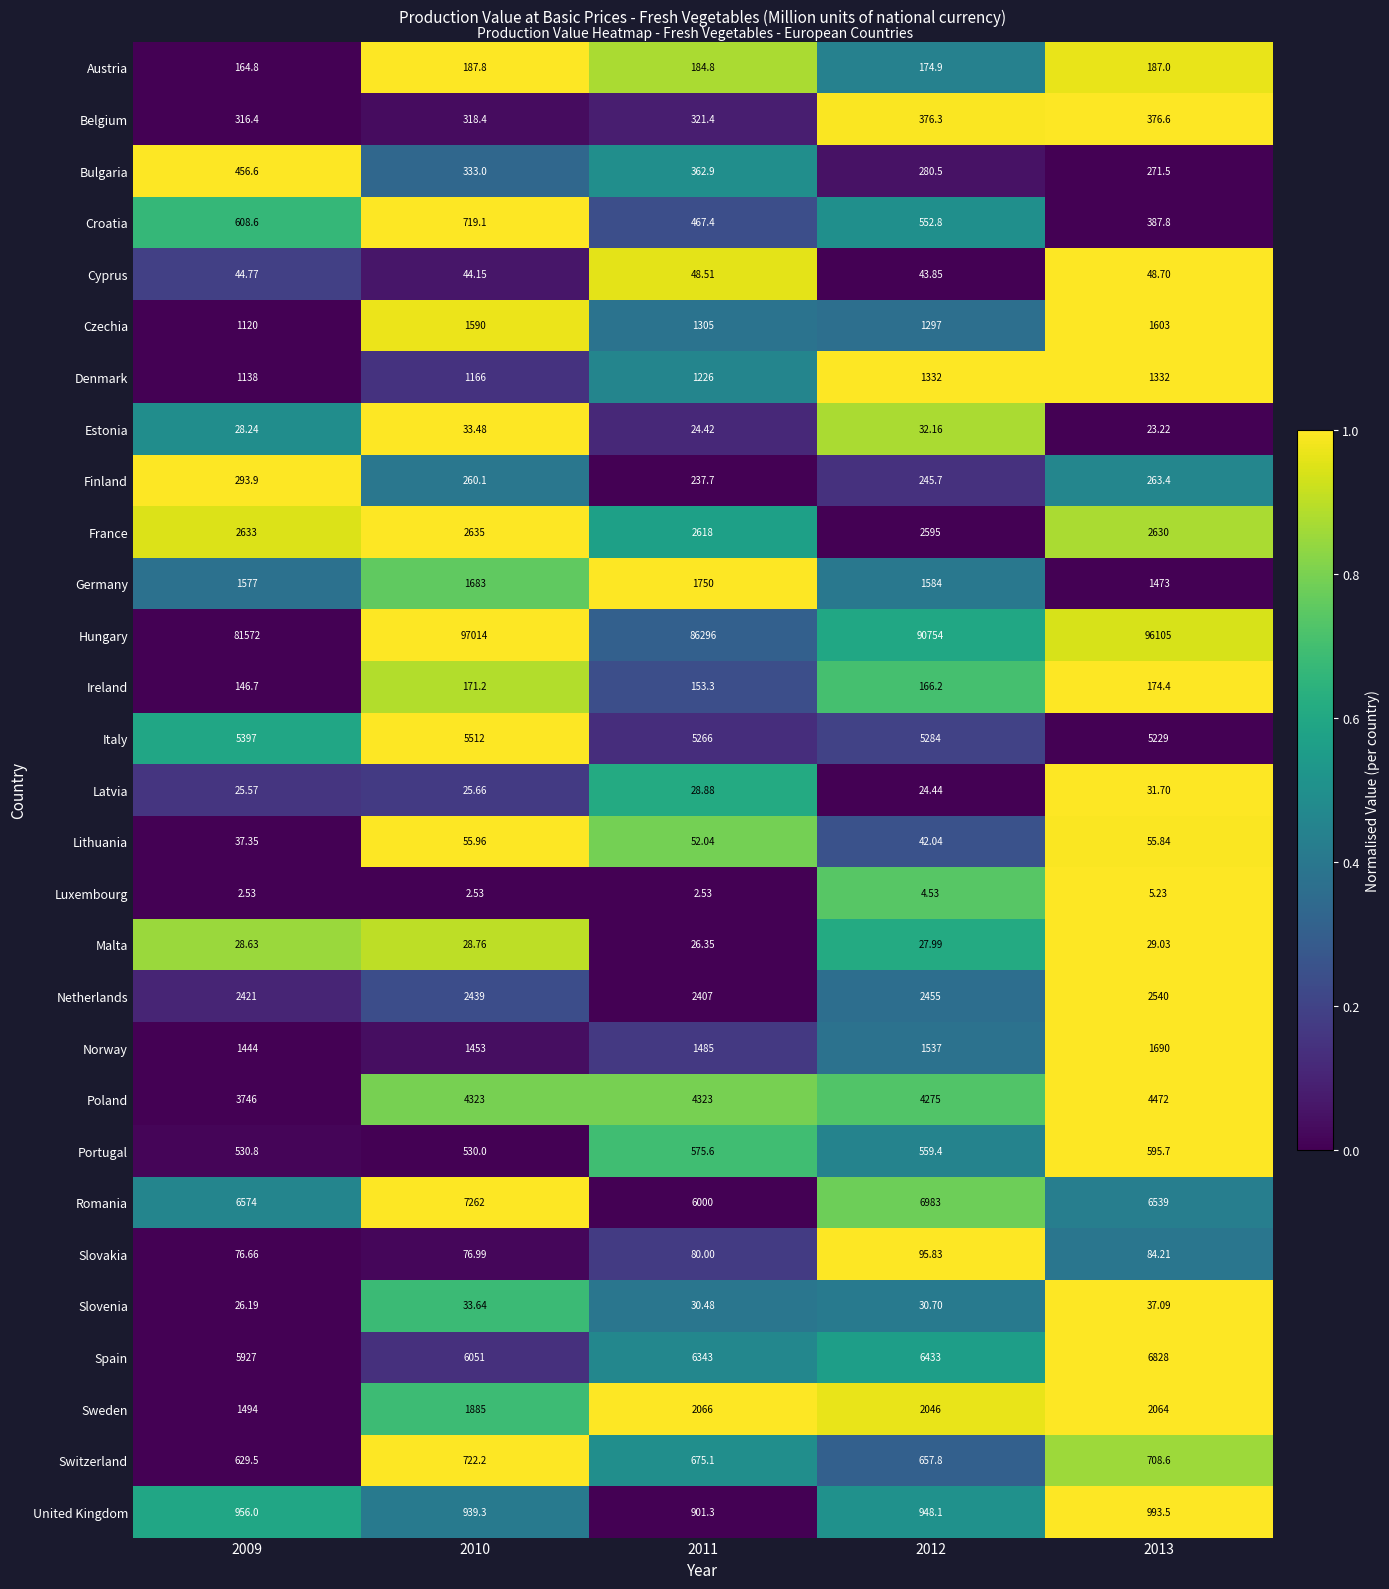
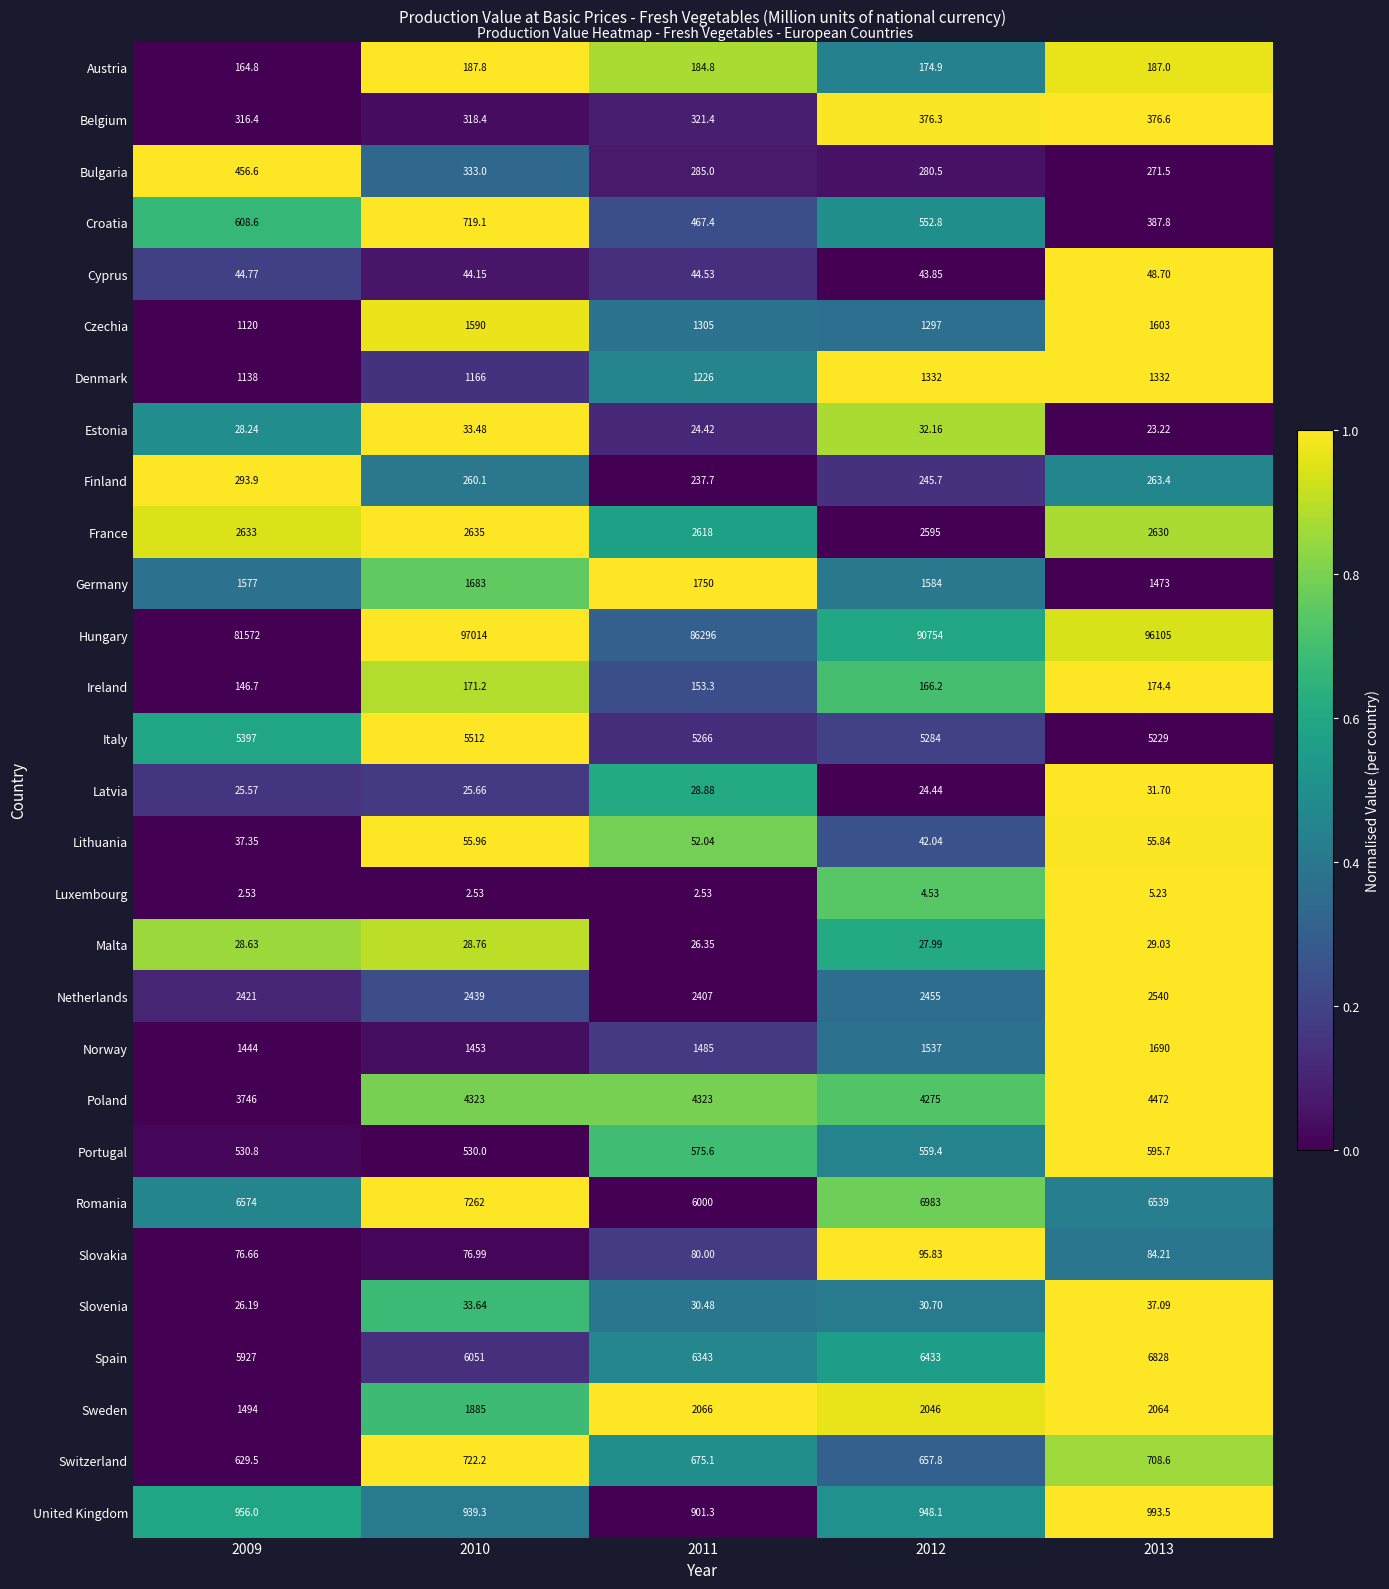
  {
    "Austria": {
      "2009": 164.8,
      "2010": 187.8,
      "2011": 184.8,
      "2012": 174.9,
      "2013": 187.0
    },
    "Belgium": {
      "2009": 316.4,
      "2010": 318.4,
      "2011": 321.4,
      "2012": 376.3,
      "2013": 376.6
    },
    "Bulgaria": {
      "2009": 456.6,
      "2010": 333.0,
-     "2011": 362.9,
+     "2011": 285.0,
      "2012": 280.5,
      "2013": 271.5
    },
    "Croatia": {
      "2009": 608.6,
      "2010": 719.1,
      "2011": 467.4,
      "2012": 552.8,
      "2013": 387.8
    },
    "Cyprus": {
      "2009": 44.77,
      "2010": 44.15,
-     "2011": 48.51,
+     "2011": 44.53,
      "2012": 43.85,
      "2013": 48.70
    },
    "Czechia": {
      "2009": 1120,
      "2010": 1590,
      "2011": 1305,
      "2012": 1297,
      "2013": 1603
    },
    "Denmark": {
      "2009": 1138,
      "2010": 1166,
      "2011": 1226,
      "2012": 1332,
      "2013": 1332
    },
    "Estonia": {
      "2009": 28.24,
      "2010": 33.48,
      "2011": 24.42,
      "2012": 32.16,
      "2013": 23.22
    },
    "Finland": {
      "2009": 293.9,
      "2010": 260.1,
      "2011": 237.7,
      "2012": 245.7,
      "2013": 263.4
    },
    "France": {
      "2009": 2633,
      "2010": 2635,
      "2011": 2618,
      "2012": 2595,
      "2013": 2630
    },
    "Germany": {
      "2009": 1577,
      "2010": 1683,
      "2011": 1750,
      "2012": 1584,
      "2013": 1473
    },
    "Hungary": {
      "2009": 81572,
      "2010": 97014,
      "2011": 86296,
      "2012": 90754,
      "2013": 96105
    },
    "Ireland": {
      "2009": 146.7,
      "2010": 171.2,
      "2011": 153.3,
      "2012": 166.2,
      "2013": 174.4
    },
    "Italy": {
      "2009": 5397,
      "2010": 5512,
      "2011": 5266,
      "2012": 5284,
      "2013": 5229
    },
    "Latvia": {
      "2009": 25.57,
      "2010": 25.66,
      "2011": 28.88,
      "2012": 24.44,
      "2013": 31.70
    },
    "Lithuania": {
      "2009": 37.35,
      "2010": 55.96,
      "2011": 52.04,
      "2012": 42.04,
      "2013": 55.84
    },
    "Luxembourg": {
      "2009": 2.53,
      "2010": 2.53,
      "2011": 2.53,
      "2012": 4.53,
      "2013": 5.23
    },
    "Malta": {
      "2009": 28.63,
      "2010": 28.76,
      "2011": 26.35,
      "2012": 27.99,
      "2013": 29.03
    },
    "Netherlands": {
      "2009": 2421,
      "2010": 2439,
      "2011": 2407,
      "2012": 2455,
      "2013": 2540
    },
    "Norway": {
      "2009": 1444,
      "2010": 1453,
      "2011": 1485,
      "2012": 1537,
      "2013": 1690
    },
    "Poland": {
      "2009": 3746,
      "2010": 4323,
      "2011": 4323,
      "2012": 4275,
      "2013": 4472
    },
    "Portugal": {
      "2009": 530.8,
      "2010": 530.0,
      "2011": 575.6,
      "2012": 559.4,
      "2013": 595.7
    },
    "Romania": {
      "2009": 6574,
      "2010": 7262,
      "2011": 6000,
      "2012": 6983,
      "2013": 6539
    },
    "Slovakia": {
      "2009": 76.66,
      "2010": 76.99,
      "2011": 80.00,
      "2012": 95.83,
      "2013": 84.21
    },
    "Slovenia": {
      "2009": 26.19,
      "2010": 33.64,
      "2011": 30.48,
      "2012": 30.70,
      "2013": 37.09
    },
    "Spain": {
      "2009": 5927,
      "2010": 6051,
      "2011": 6343,
      "2012": 6433,
      "2013": 6828
    },
    "Sweden": {
      "2009": 1494,
      "2010": 1885,
      "2011": 2066,
      "2012": 2046,
      "2013": 2064
    },
    "Switzerland": {
      "2009": 629.5,
      "2010": 722.2,
      "2011": 675.1,
      "2012": 657.8,
      "2013": 708.6
    },
    "United Kingdom": {
      "2009": 956.0,
      "2010": 939.3,
      "2011": 901.3,
      "2012": 948.1,
      "2013": 993.5
    }
  }
